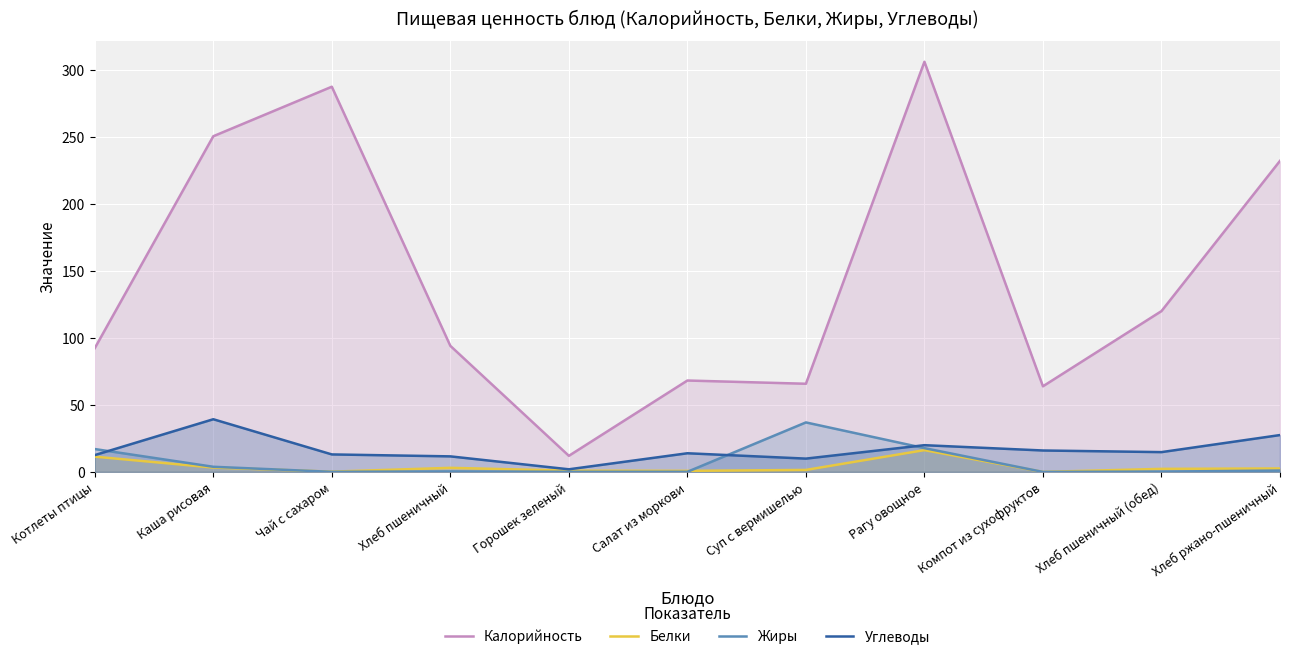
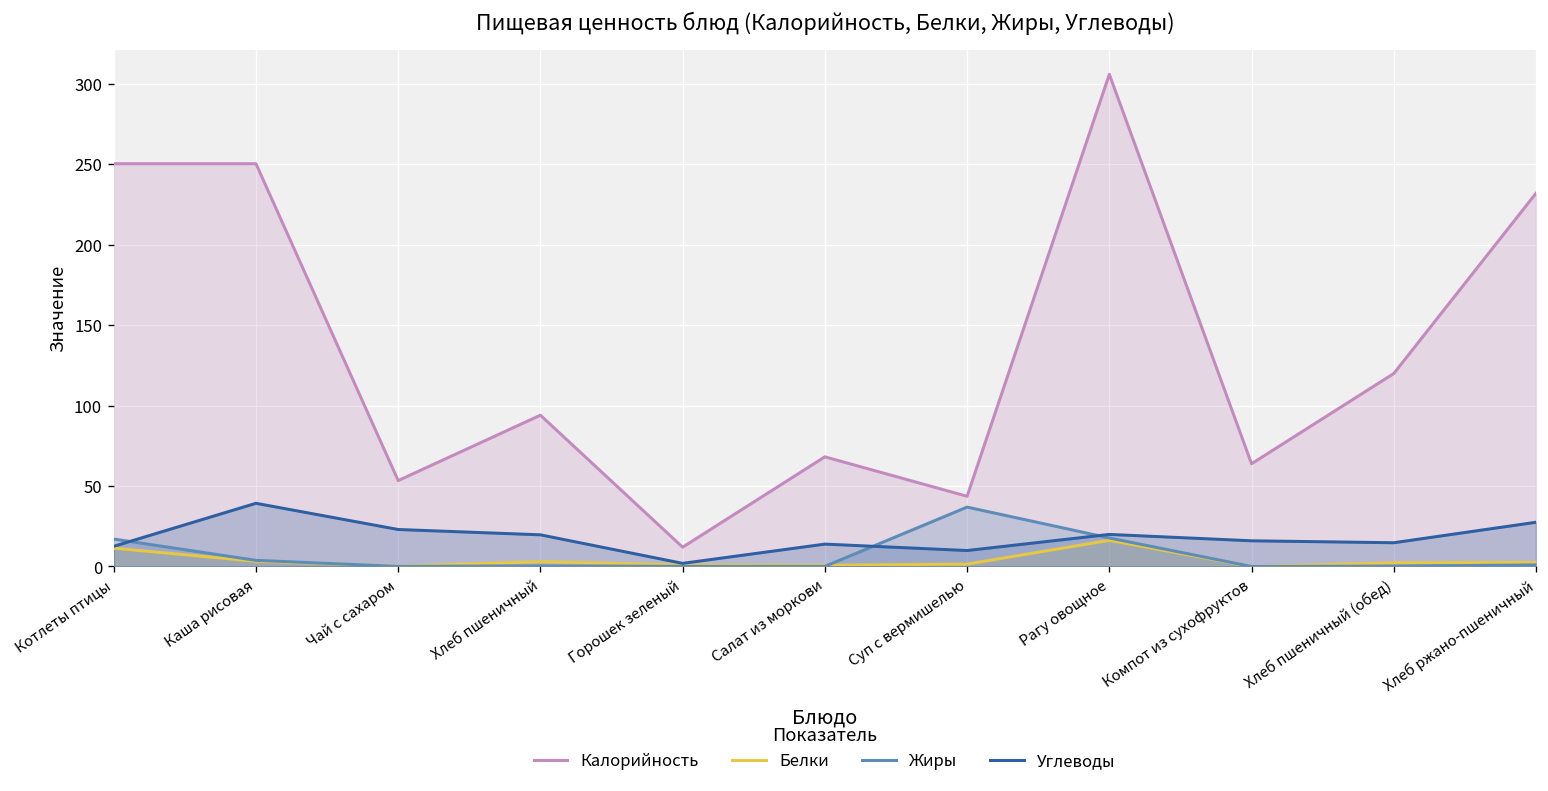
  {
    "Калорийность": {
-     "Котлеты птицы": 92,
+     "Котлеты птицы": 250,
      "Каша рисовая": 250,
-     "Чай с сахаром": 287,
+     "Чай с сахаром": 53,
      "Хлеб пшеничный": 94,
      "Горошек зеленый": 12,
      "Салат из моркови": 68,
-     "Суп с вермишелью": 66,
+     "Суп с вермишелью": 44,
      "Рагу овощное": 306,
      "Компот из сухофруктов": 64,
      "Хлеб пшеничный (обед)": 120,
      "Хлеб ржано-пшеничный": 232
    },
    "Белки": {
      "Хлеб пшеничный": 3,
      "Суп с вермишелью": 1,
      "Хлеб пшеничный (обед)": 2
    },
    "Жиры": {
      "Котлеты птицы": 17,
      "Хлеб пшеничный": 0,
      "Суп с вермишелью": 37,
      "Хлеб пшеничный (обед)": 0
    },
    "Углеводы": {
      "Каша рисовая": 39,
-     "Чай с сахаром": 13,
-     "Хлеб пшеничный": 12,
+     "Чай с сахаром": 23,
+     "Хлеб пшеничный": 20,
      "Салат из моркови": 14,
      "Суп с вермишелью": 10,
      "Рагу овощное": 20,
      "Компот из сухофруктов": 16,
      "Хлеб пшеничный (обед)": 15,
      "Хлеб ржано-пшеничный": 27
    }
  }
